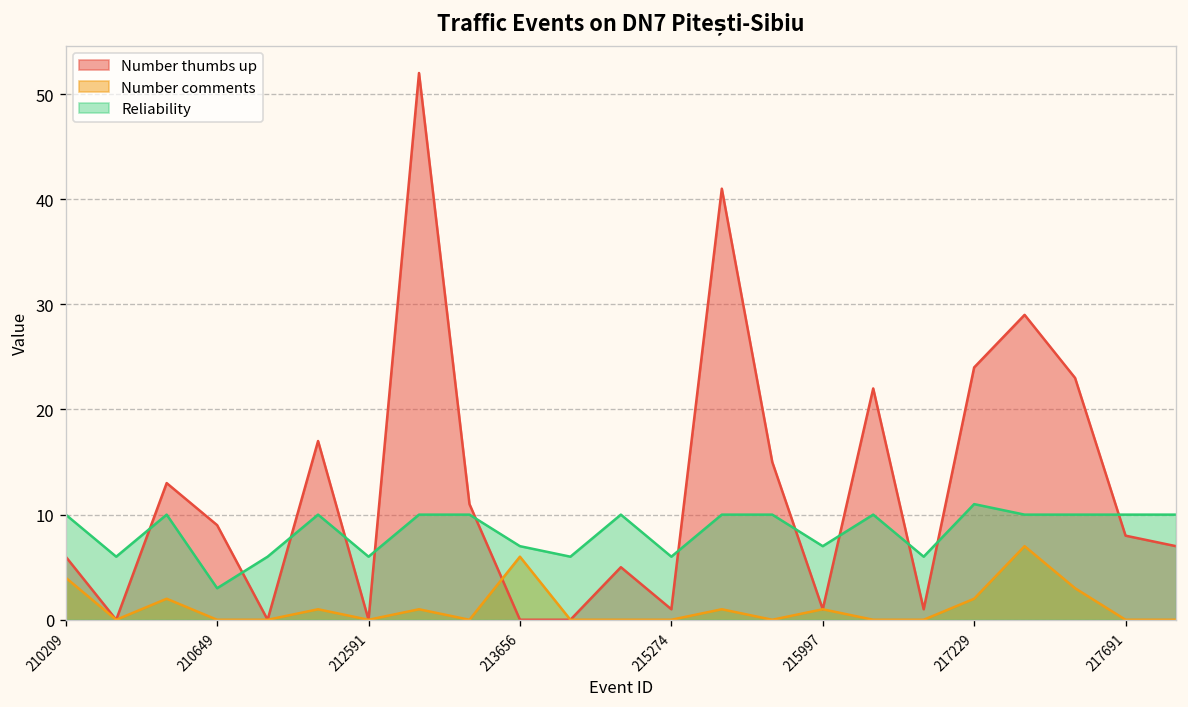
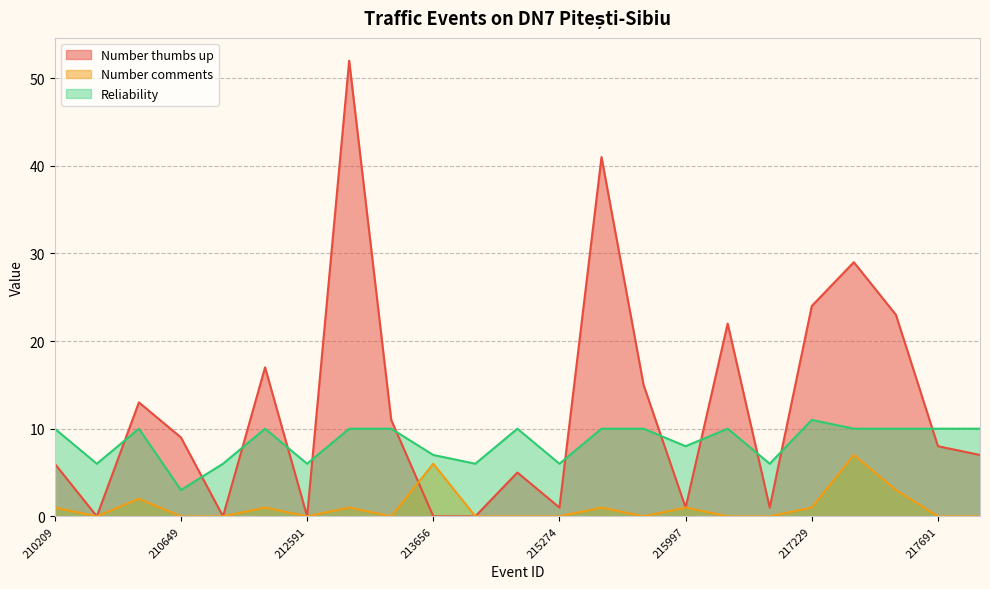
  {
    "Number thumbs up": {
      "210209": 6,
      "210649": 9,
      "213656": 0,
      "215274": 1,
      "217229": 24,
      "217691": 8
    },
    "Number comments": {
-     "210209": 4,
+     "210209": 1,
      "210649": 0,
      "213656": 6,
      "215274": 0,
-     "217229": 2,
+     "217229": 1,
      "217691": 0
    },
    "Reliability": {
      "210209": 10,
      "210649": 3,
      "212591": 6,
      "213656": 7,
      "215274": 6,
-     "215997": 7,
+     "215997": 8,
      "217229": 11,
      "217691": 10
    }
  }
